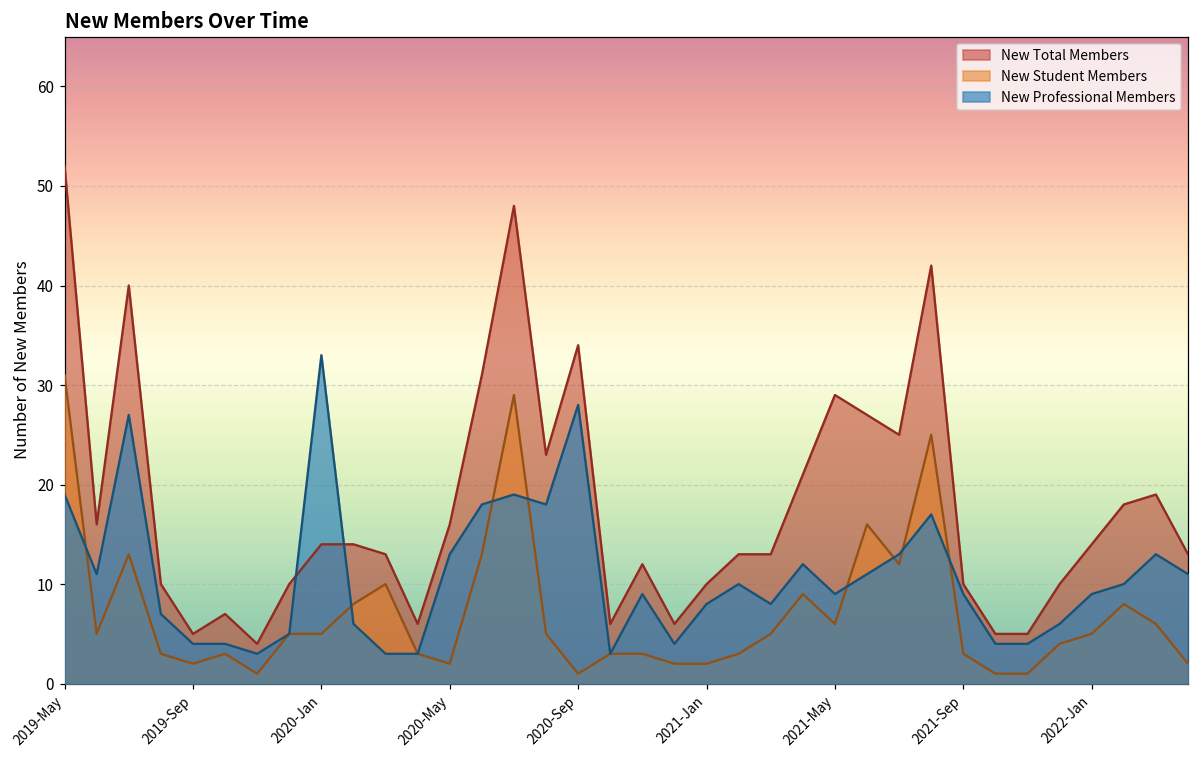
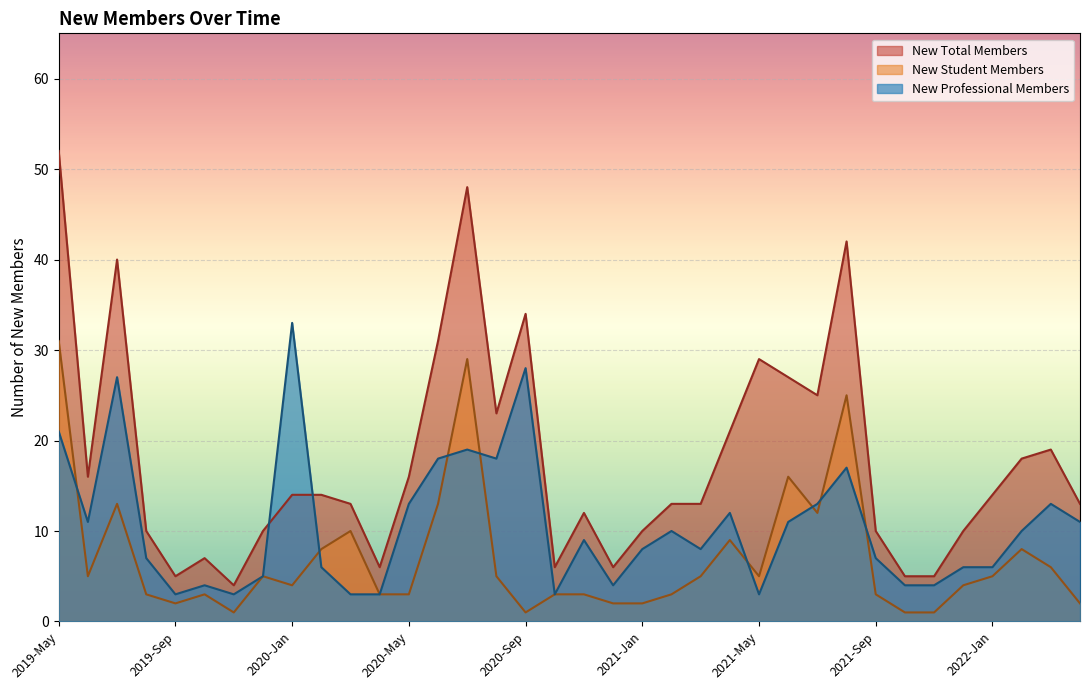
  {
    "New Total Members": {
      "2019-May": 52,
      "2019-Sep": 5,
      "2020-Jan": 14,
      "2020-May": 16,
      "2020-Sep": 34,
      "2021-Jan": 10,
      "2021-May": 29,
      "2021-Sep": 10,
      "2022-Jan": 14
    },
    "New Student Members": {
      "2019-May": 31,
      "2019-Sep": 2,
-     "2020-Jan": 5,
-     "2020-May": 2,
+     "2020-Jan": 4,
+     "2020-May": 3,
      "2020-Sep": 1,
      "2021-Jan": 2,
-     "2021-May": 6,
+     "2021-May": 5,
      "2021-Sep": 3,
      "2022-Jan": 5
    },
    "New Professional Members": {
-     "2019-May": 19,
-     "2019-Sep": 4,
+     "2019-May": 21,
+     "2019-Sep": 3,
      "2020-Jan": 33,
      "2020-May": 13,
      "2020-Sep": 28,
      "2021-Jan": 8,
-     "2021-May": 9,
-     "2021-Sep": 9,
-     "2022-Jan": 9
+     "2021-May": 3,
+     "2021-Sep": 7,
+     "2022-Jan": 6
    }
  }
